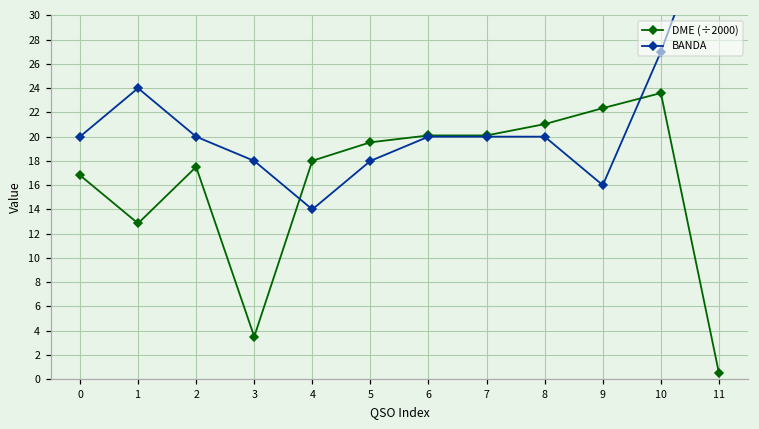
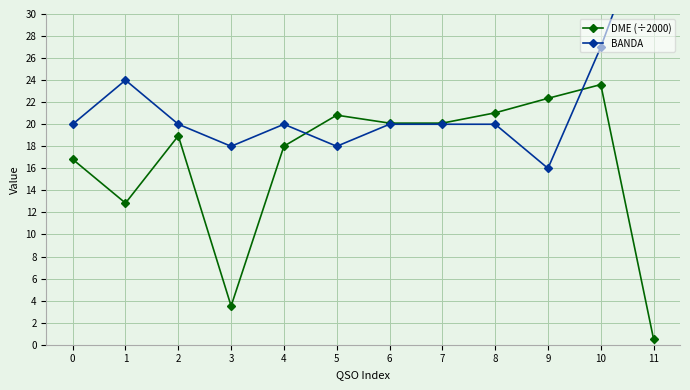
  {
    "DME (÷2000)": {
      "0": 16.8,
      "1": 12.8,
-     "2": 17.5,
+     "2": 18.9,
      "3": 3.5,
      "4": 18.0,
-     "5": 19.5,
+     "5": 20.8,
      "8": 21.0,
      "9": 22.4,
      "10": 23.6,
      "11": 0.5
    },
    "BANDA": {
      "0": 20,
      "1": 24,
      "2": 20,
      "3": 18,
-     "4": 14,
+     "4": 20,
      "5": 18,
      "8": 20,
      "9": 16
    }
  }
